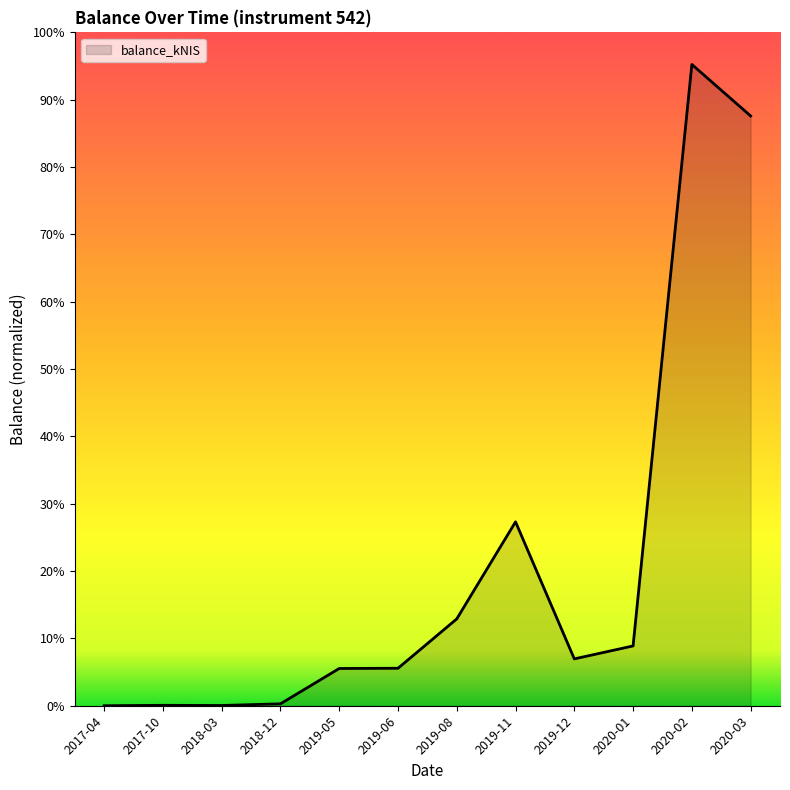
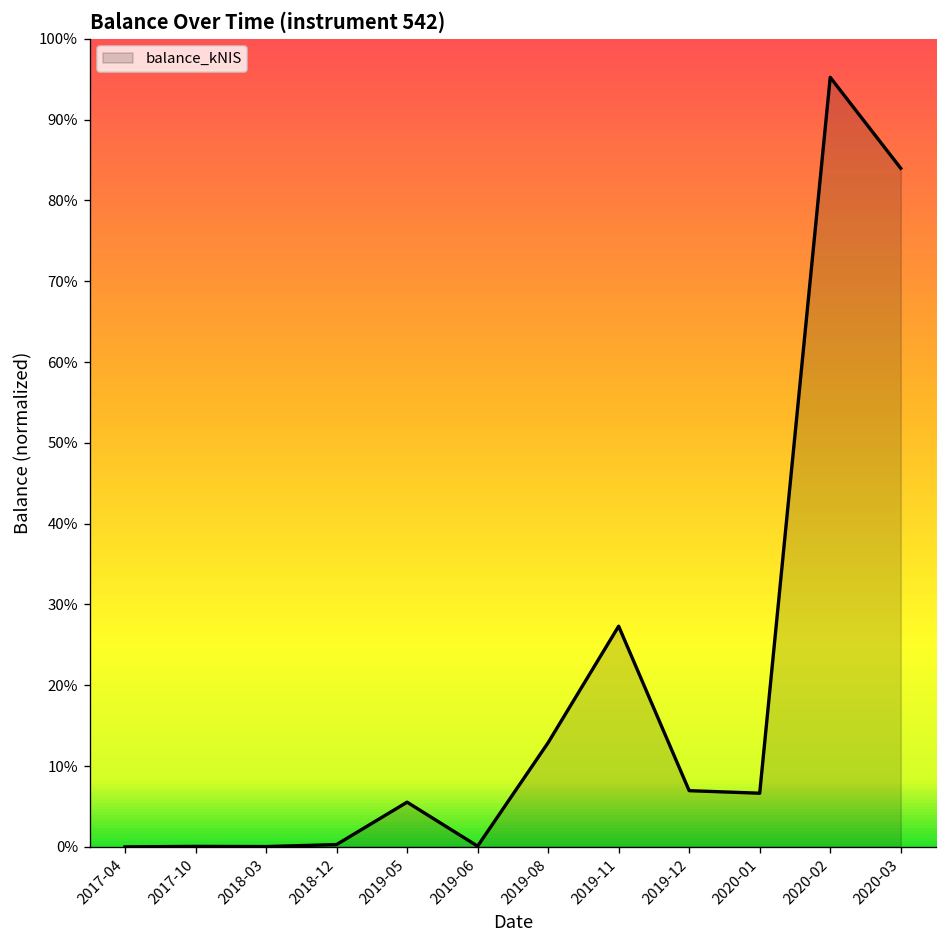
  {
    "2017-04": "0%",
    "2017-10": "0%",
    "2018-03": "0%",
    "2018-12": "0%",
    "2019-05": "6%",
-   "2019-06": "6%",
+   "2019-06": "0%",
    "2019-08": "13%",
    "2019-11": "27%",
    "2019-12": "7%",
-   "2020-01": "9%",
+   "2020-01": "7%",
    "2020-02": "95%",
-   "2020-03": "88%"
+   "2020-03": "84%"
  }
